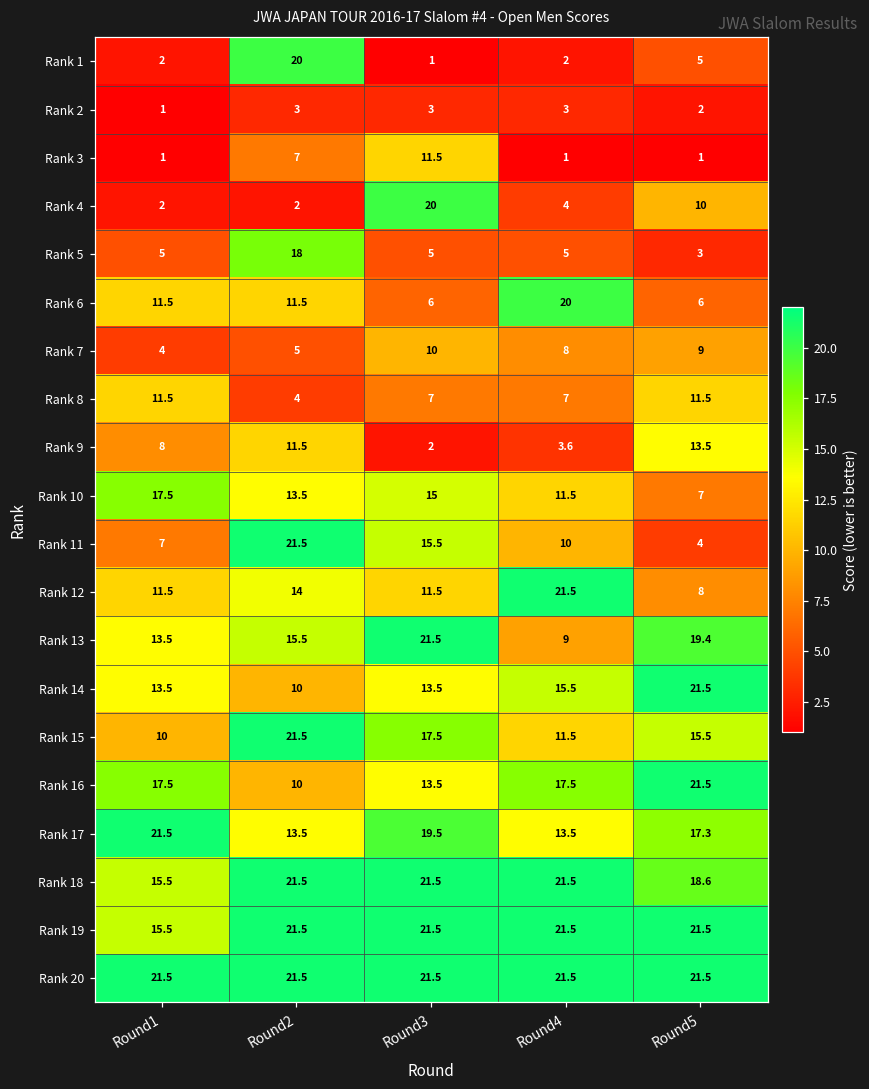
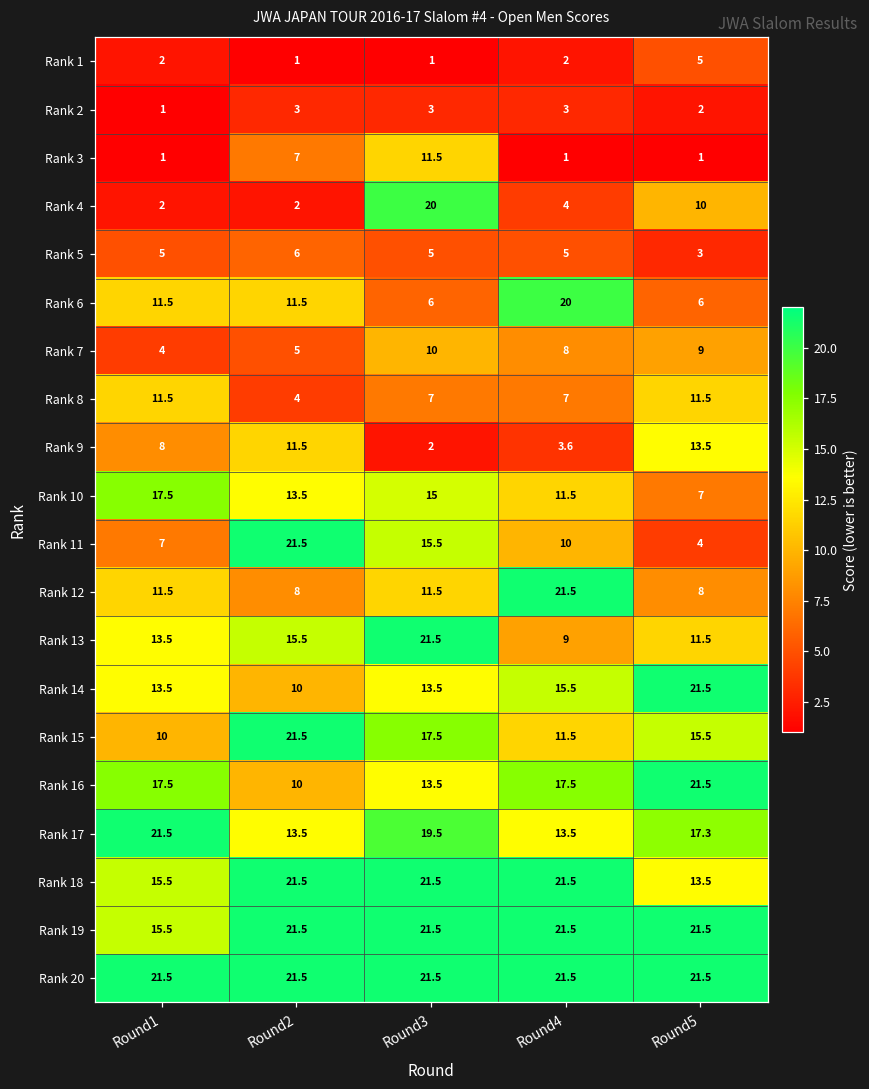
  {
    "Rank 1": {
      "Round1": 2,
-     "Round2": 20,
+     "Round2": 1,
      "Round3": 1,
      "Round4": 2,
      "Round5": 5
    },
    "Rank 2": {
      "Round1": 1,
      "Round2": 3,
      "Round3": 3,
      "Round4": 3,
      "Round5": 2
    },
    "Rank 3": {
      "Round1": 1,
      "Round2": 7,
      "Round3": 11.5,
      "Round4": 1,
      "Round5": 1
    },
    "Rank 4": {
      "Round1": 2,
      "Round2": 2,
      "Round3": 20,
      "Round4": 4,
      "Round5": 10
    },
    "Rank 5": {
      "Round1": 5,
-     "Round2": 18,
+     "Round2": 6,
      "Round3": 5,
      "Round4": 5,
      "Round5": 3
    },
    "Rank 6": {
      "Round1": 11.5,
      "Round2": 11.5,
      "Round3": 6,
      "Round4": 20,
      "Round5": 6
    },
    "Rank 7": {
      "Round1": 4,
      "Round2": 5,
      "Round3": 10,
      "Round4": 8,
      "Round5": 9
    },
    "Rank 8": {
      "Round1": 11.5,
      "Round2": 4,
      "Round3": 7,
      "Round4": 7,
      "Round5": 11.5
    },
    "Rank 9": {
      "Round1": 8,
      "Round2": 11.5,
      "Round3": 2,
      "Round4": 3.6,
      "Round5": 13.5
    },
    "Rank 10": {
      "Round1": 17.5,
      "Round2": 13.5,
      "Round3": 15,
      "Round4": 11.5,
      "Round5": 7
    },
    "Rank 11": {
      "Round1": 7,
      "Round2": 21.5,
      "Round3": 15.5,
      "Round4": 10,
      "Round5": 4
    },
    "Rank 12": {
      "Round1": 11.5,
-     "Round2": 14,
+     "Round2": 8,
      "Round3": 11.5,
      "Round4": 21.5,
      "Round5": 8
    },
    "Rank 13": {
      "Round1": 13.5,
      "Round2": 15.5,
      "Round3": 21.5,
      "Round4": 9,
-     "Round5": 19.4
+     "Round5": 11.5
    },
    "Rank 14": {
      "Round1": 13.5,
      "Round2": 10,
      "Round3": 13.5,
      "Round4": 15.5,
      "Round5": 21.5
    },
    "Rank 15": {
      "Round1": 10,
      "Round2": 21.5,
      "Round3": 17.5,
      "Round4": 11.5,
      "Round5": 15.5
    },
    "Rank 16": {
      "Round1": 17.5,
      "Round2": 10,
      "Round3": 13.5,
      "Round4": 17.5,
      "Round5": 21.5
    },
    "Rank 17": {
      "Round1": 21.5,
      "Round2": 13.5,
      "Round3": 19.5,
      "Round4": 13.5,
      "Round5": 17.3
    },
    "Rank 18": {
      "Round1": 15.5,
      "Round2": 21.5,
      "Round3": 21.5,
      "Round4": 21.5,
-     "Round5": 18.6
+     "Round5": 13.5
    },
    "Rank 19": {
      "Round1": 15.5,
      "Round2": 21.5,
      "Round3": 21.5,
      "Round4": 21.5,
      "Round5": 21.5
    },
    "Rank 20": {
      "Round1": 21.5,
      "Round2": 21.5,
      "Round3": 21.5,
      "Round4": 21.5,
      "Round5": 21.5
    }
  }
